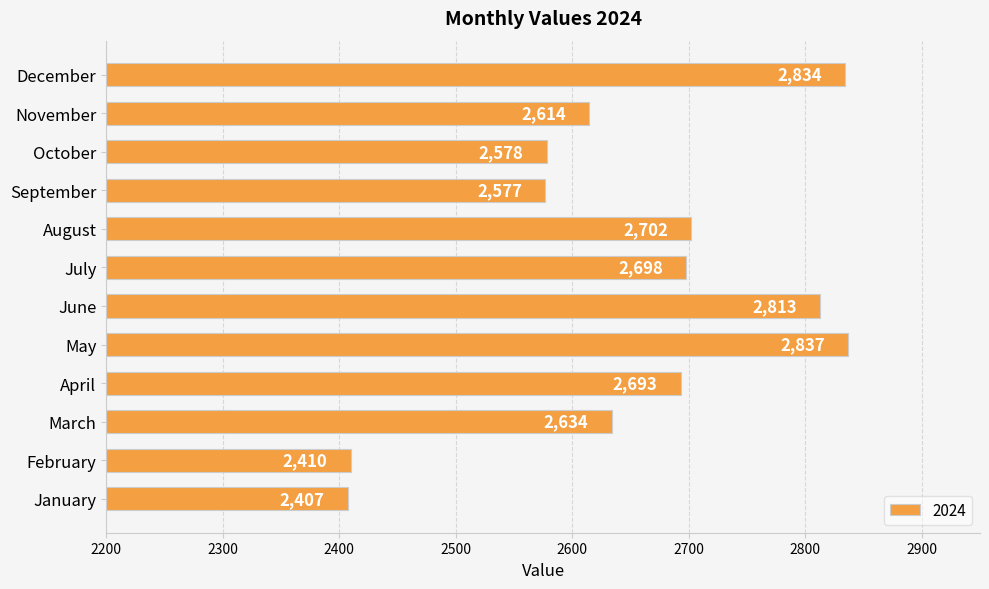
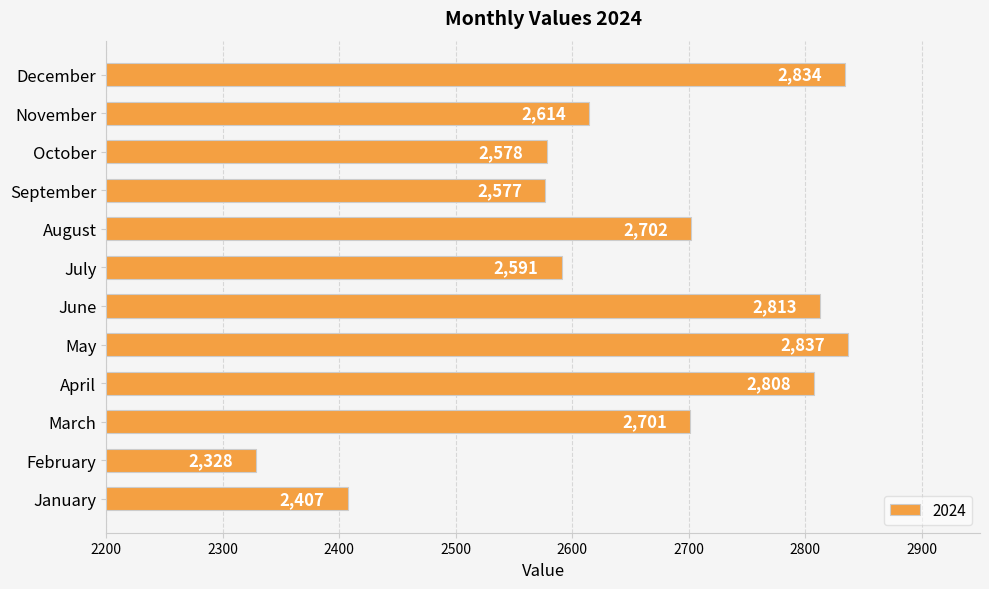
  {
    "December": "2,834",
    "November": "2,614",
    "October": "2,578",
    "September": "2,577",
    "August": "2,702",
-   "July": "2,698",
+   "July": "2,591",
    "June": "2,813",
    "May": "2,837",
-   "April": "2,693",
-   "March": "2,634",
-   "February": "2,410",
+   "April": "2,808",
+   "March": "2,701",
+   "February": "2,328",
    "January": "2,407"
  }
